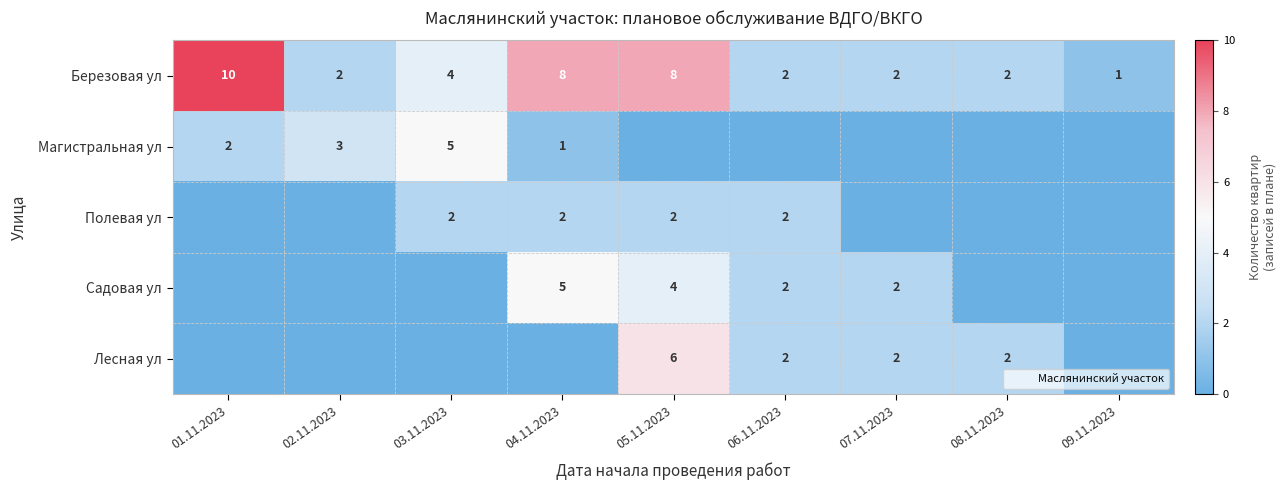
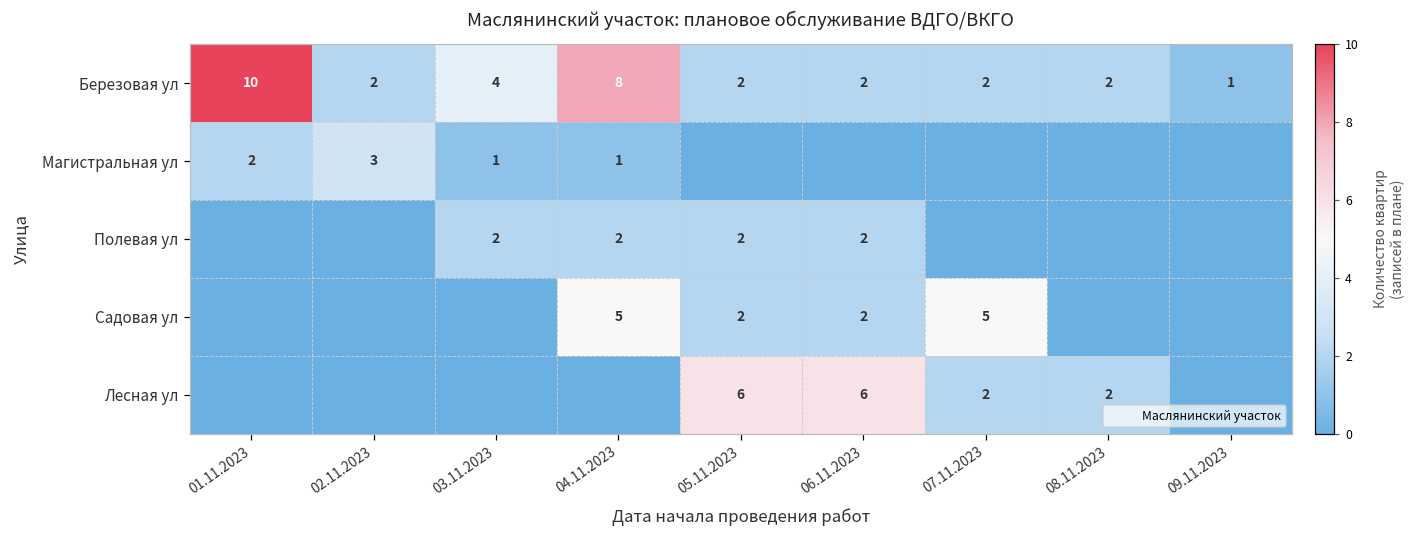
  {
    "Березовая ул": {
      "01.11.2023": 10,
      "02.11.2023": 2,
      "03.11.2023": 4,
      "04.11.2023": 8,
-     "05.11.2023": 8,
+     "05.11.2023": 2,
      "06.11.2023": 2,
      "07.11.2023": 2,
      "08.11.2023": 2,
      "09.11.2023": 1
    },
    "Магистральная ул": {
      "01.11.2023": 2,
      "02.11.2023": 3,
-     "03.11.2023": 5,
+     "03.11.2023": 1,
      "04.11.2023": 1
    },
    "Полевая ул": {
      "03.11.2023": 2,
      "04.11.2023": 2,
      "05.11.2023": 2,
      "06.11.2023": 2
    },
    "Садовая ул": {
      "04.11.2023": 5,
-     "05.11.2023": 4,
+     "05.11.2023": 2,
      "06.11.2023": 2,
-     "07.11.2023": 2
+     "07.11.2023": 5
    },
    "Лесная ул": {
      "05.11.2023": 6,
-     "06.11.2023": 2,
+     "06.11.2023": 6,
      "07.11.2023": 2,
      "08.11.2023": 2
    }
  }
